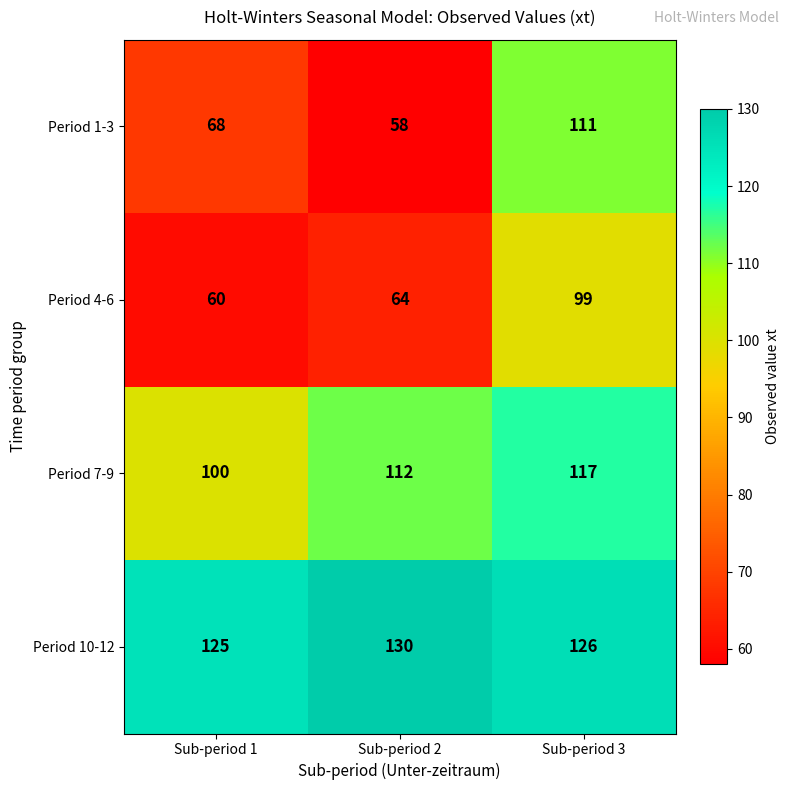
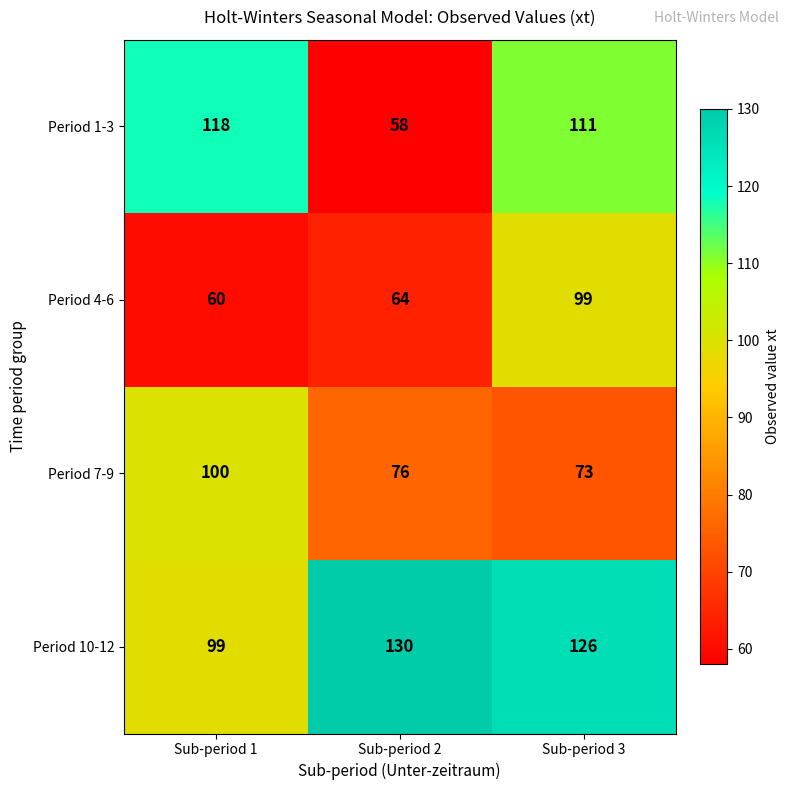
  {
    "Period 1-3": {
-     "Sub-period 1": 68,
+     "Sub-period 1": 118,
      "Sub-period 2": 58,
      "Sub-period 3": 111
    },
    "Period 4-6": {
      "Sub-period 1": 60,
      "Sub-period 2": 64,
      "Sub-period 3": 99
    },
    "Period 7-9": {
      "Sub-period 1": 100,
-     "Sub-period 2": 112,
-     "Sub-period 3": 117
+     "Sub-period 2": 76,
+     "Sub-period 3": 73
    },
    "Period 10-12": {
-     "Sub-period 1": 125,
+     "Sub-period 1": 99,
      "Sub-period 2": 130,
      "Sub-period 3": 126
    }
  }
